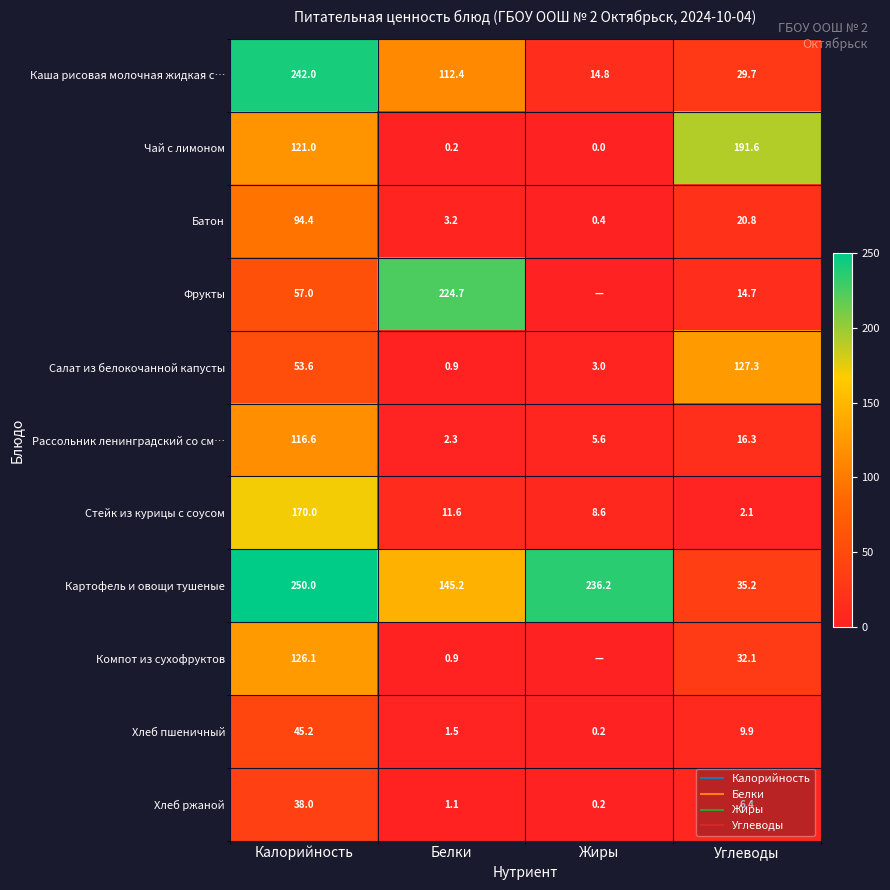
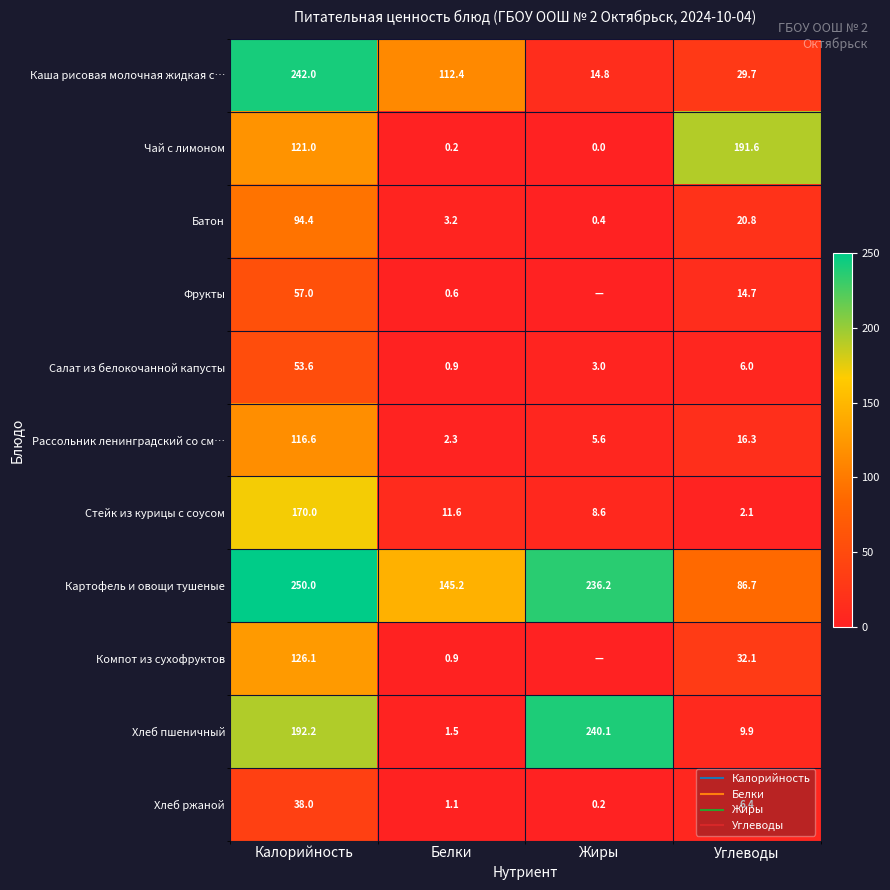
  {
    "Каша рисовая молочная жидкая с…": {
      "Калорийность": 242.0,
      "Белки": 112.4,
      "Жиры": 14.8,
      "Углеводы": 29.7
    },
    "Чай с лимоном": {
      "Калорийность": 121.0,
      "Белки": 0.2,
      "Жиры": 0.0,
      "Углеводы": 191.6
    },
    "Батон": {
      "Калорийность": 94.4,
      "Белки": 3.2,
      "Жиры": 0.4,
      "Углеводы": 20.8
    },
    "Фрукты": {
      "Калорийность": 57.0,
-     "Белки": 224.7,
+     "Белки": 0.6,
      "Углеводы": 14.7
    },
    "Салат из белокочанной капусты": {
      "Калорийность": 53.6,
      "Белки": 0.9,
      "Жиры": 3.0,
-     "Углеводы": 127.3
+     "Углеводы": 6.0
    },
    "Рассольник ленинградский со см…": {
      "Калорийность": 116.6,
      "Белки": 2.3,
      "Жиры": 5.6,
      "Углеводы": 16.3
    },
    "Стейк из курицы с соусом": {
      "Калорийность": 170.0,
      "Белки": 11.6,
      "Жиры": 8.6,
      "Углеводы": 2.1
    },
    "Картофель и овощи тушеные": {
      "Калорийность": 250.0,
      "Белки": 145.2,
      "Жиры": 236.2,
-     "Углеводы": 35.2
+     "Углеводы": 86.7
    },
    "Компот из сухофруктов": {
      "Калорийность": 126.1,
      "Белки": 0.9,
      "Углеводы": 32.1
    },
    "Хлеб пшеничный": {
-     "Калорийность": 45.2,
+     "Калорийность": 192.2,
      "Белки": 1.5,
-     "Жиры": 0.2,
+     "Жиры": 240.1,
      "Углеводы": 9.9
    },
    "Хлеб ржаной": {
      "Калорийность": 38.0,
      "Белки": 1.1,
      "Жиры": 0.2
    }
  }
